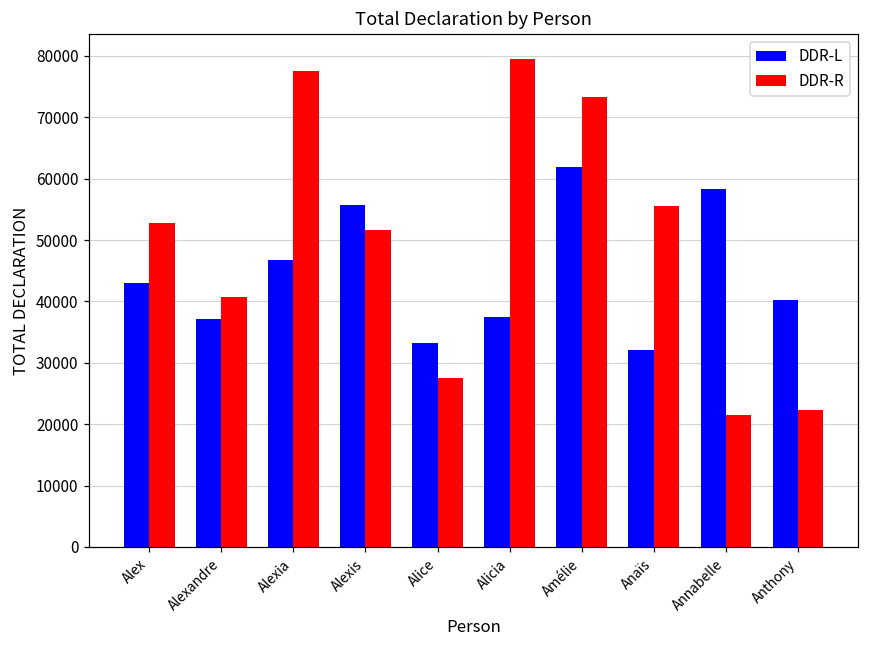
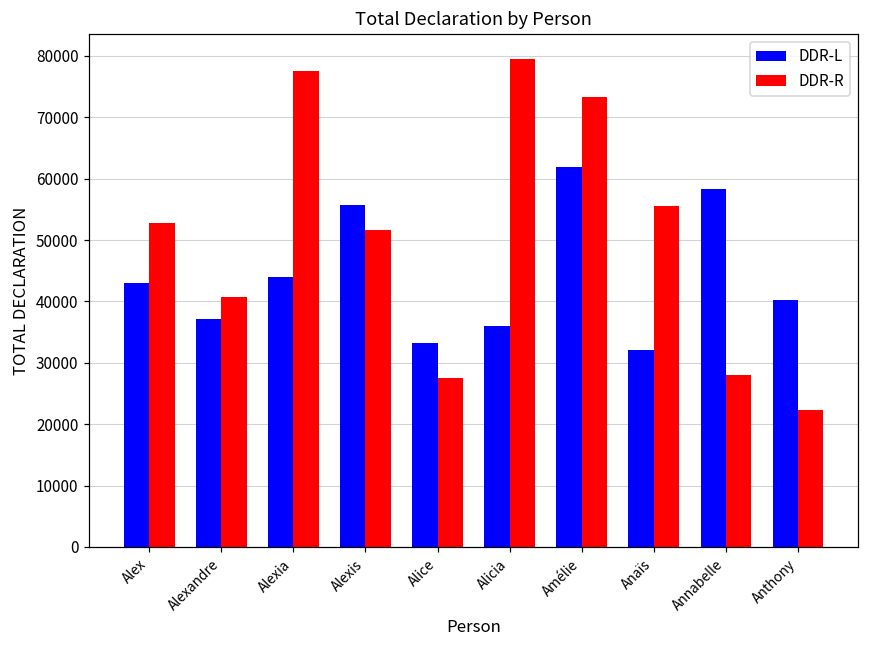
  {
    "DDR-L": {
      "Alex": 43000,
      "Alexandre": 37000,
-     "Alexia": 47000,
+     "Alexia": 44000,
      "Alexis": 56000,
      "Alice": 33000,
-     "Alicia": 38000,
+     "Alicia": 36000,
      "Amélie": 62000,
      "Anaïs": 32000,
      "Annabelle": 58000,
      "Anthony": 40000
    },
    "DDR-R": {
      "Alex": 53000,
      "Alexandre": 41000,
      "Alexia": 78000,
      "Alexis": 52000,
      "Alice": 28000,
      "Alicia": 80000,
      "Amélie": 73000,
      "Anaïs": 56000,
-     "Annabelle": 21000,
+     "Annabelle": 28000,
      "Anthony": 22000
    }
  }
